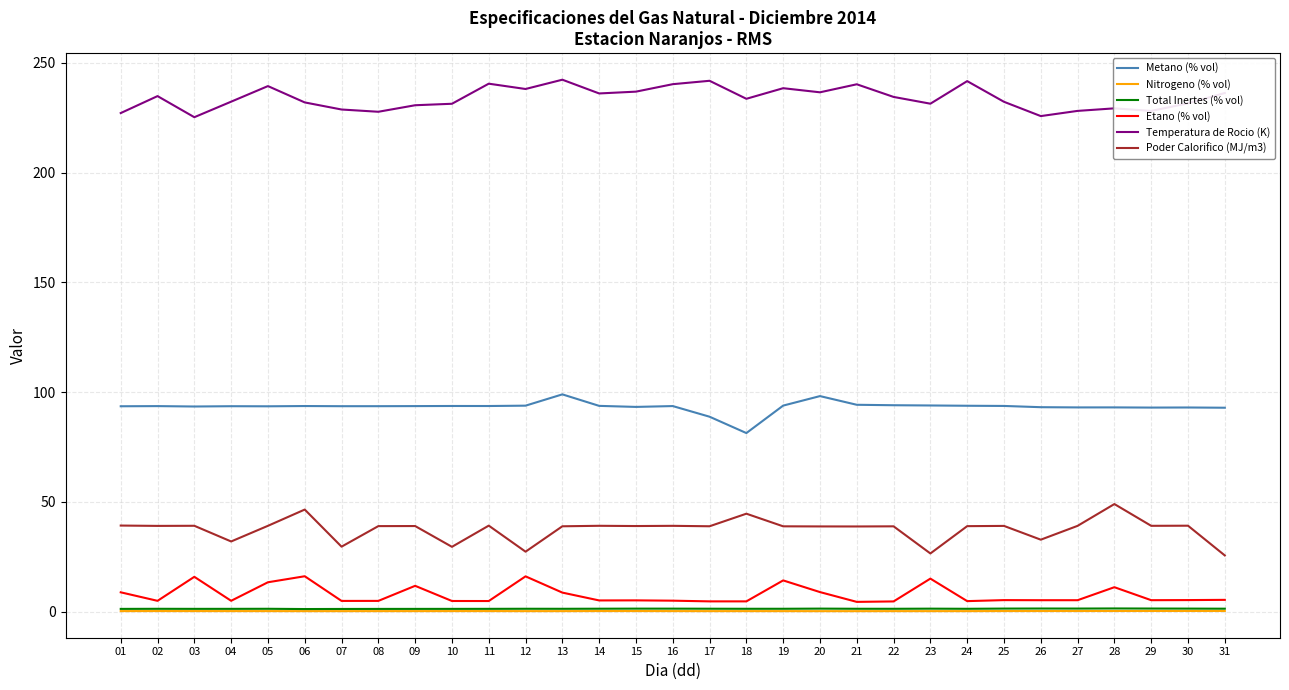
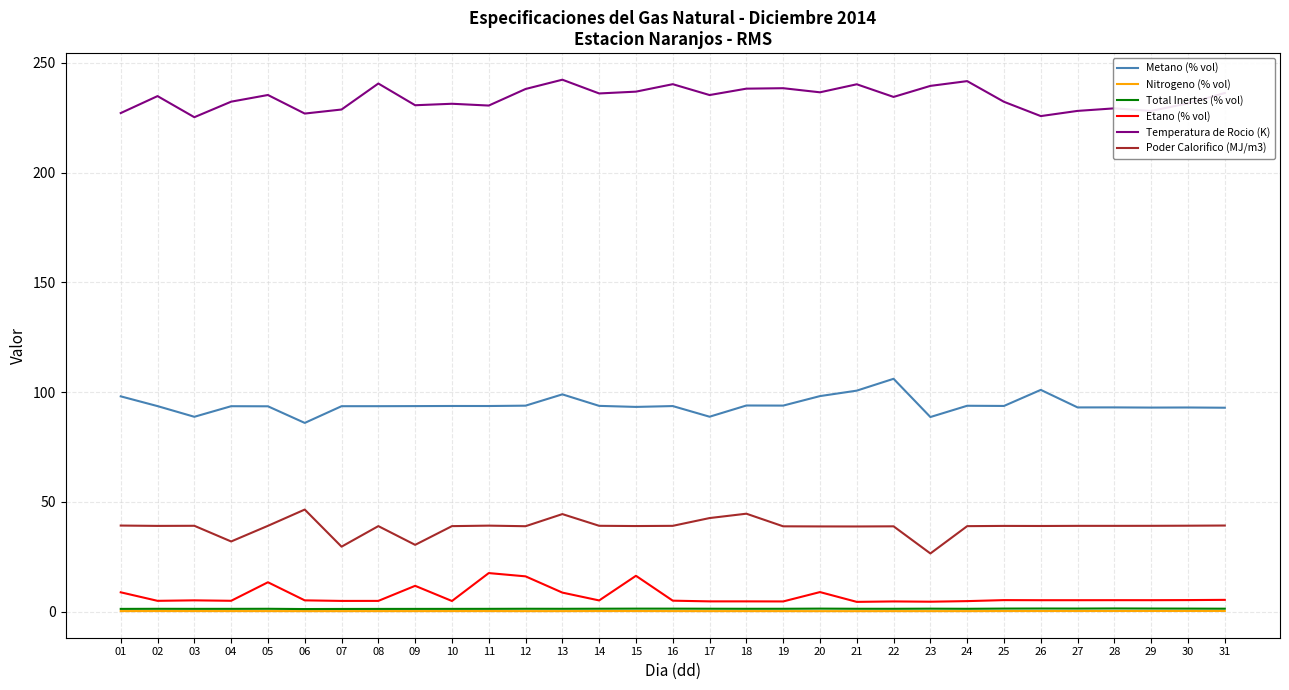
  {
    "Metano (% vol)": {
-     "01": 94,
+     "01": 98,
      "02": 94,
-     "03": 93,
+     "03": 89,
      "04": 94,
      "05": 94,
-     "06": 94,
+     "06": 86,
      "07": 94,
      "08": 94,
      "09": 94,
      "10": 94,
      "11": 94,
      "12": 94,
      "13": 99,
      "14": 94,
      "15": 93,
      "16": 94,
      "17": 89,
-     "18": 81,
+     "18": 94,
      "19": 94,
      "20": 98,
-     "21": 94,
-     "22": 94,
-     "23": 94,
+     "21": 101,
+     "22": 106,
+     "23": 89,
      "24": 94,
      "25": 94,
-     "26": 93,
+     "26": 101,
      "27": 93,
      "28": 93,
      "29": 93,
      "30": 93,
      "31": 93
    },
    "Nitrogeno (% vol)": {
      "20": 0
    },
    "Total Inertes (% vol)": {
      "20": 1
    },
    "Etano (% vol)": {
      "01": 9,
      "02": 5,
-     "03": 16,
+     "03": 5,
      "04": 5,
      "05": 13,
-     "06": 16,
+     "06": 5,
      "07": 5,
      "08": 5,
      "09": 12,
      "10": 5,
-     "11": 5,
+     "11": 18,
      "12": 16,
      "13": 9,
      "14": 5,
-     "15": 5,
+     "15": 16,
      "16": 5,
      "17": 5,
      "18": 5,
-     "19": 14,
+     "19": 5,
      "20": 9,
      "21": 4,
      "22": 5,
-     "23": 15,
+     "23": 5,
      "24": 5,
      "25": 5,
      "26": 5,
      "27": 5,
-     "28": 11,
+     "28": 5,
      "29": 5,
      "30": 5,
      "31": 5
    },
    "Temperatura de Rocio (K)": {
      "01": 227,
      "02": 235,
      "03": 225,
      "04": 232,
-     "05": 239,
-     "06": 232,
+     "05": 235,
+     "06": 227,
      "07": 229,
-     "08": 228,
+     "08": 241,
      "09": 231,
      "10": 231,
-     "11": 241,
+     "11": 231,
      "12": 238,
      "13": 242,
      "14": 236,
      "15": 237,
      "16": 240,
-     "17": 242,
-     "18": 234,
+     "17": 235,
+     "18": 238,
      "19": 238,
      "20": 237,
      "21": 240,
      "22": 234,
-     "23": 231,
+     "23": 240,
      "24": 242,
      "25": 232,
      "26": 226,
      "27": 228
    },
    "Poder Calorifico (MJ/m3)": {
      "01": 39,
      "02": 39,
      "03": 39,
      "04": 32,
      "05": 39,
      "06": 47,
      "07": 30,
      "08": 39,
-     "09": 39,
-     "10": 30,
+     "09": 30,
+     "10": 39,
      "11": 39,
-     "12": 27,
-     "13": 39,
+     "12": 39,
+     "13": 44,
      "14": 39,
      "15": 39,
      "16": 39,
-     "17": 39,
+     "17": 43,
      "18": 45,
      "19": 39,
      "20": 39,
      "21": 39,
      "22": 39,
      "23": 27,
      "24": 39,
      "25": 39,
-     "26": 33,
+     "26": 39,
      "27": 39,
-     "28": 49,
+     "28": 39,
      "29": 39,
      "30": 39,
-     "31": 26
+     "31": 39
    }
  }
